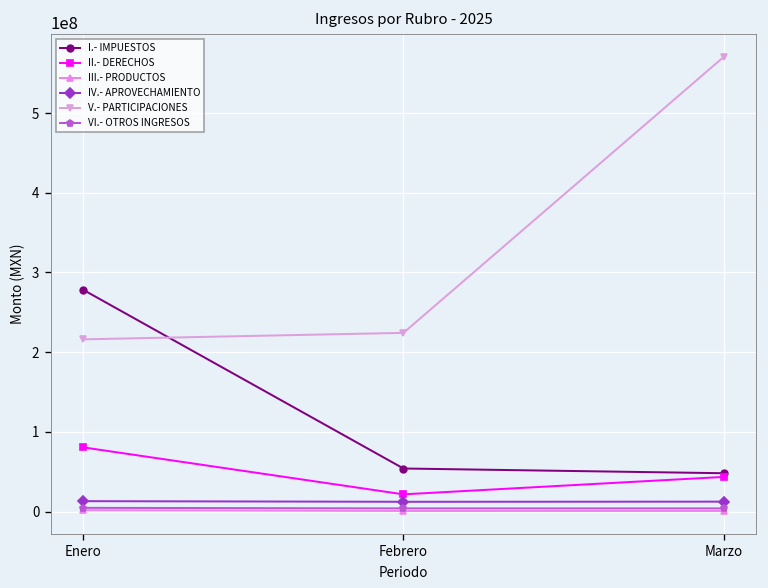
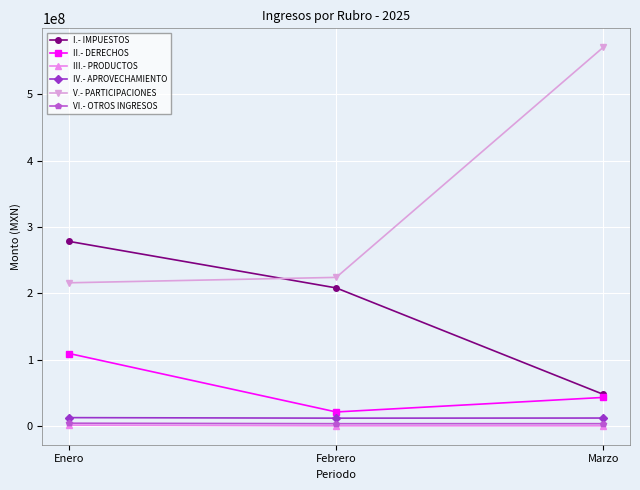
  {
    "I.- IMPUESTOS": {
      "Enero": 280000000,
-     "Febrero": 50000000,
+     "Febrero": 210000000,
      "Marzo": 50000000
    },
    "II.- DERECHOS": {
-     "Enero": 80000000,
+     "Enero": 110000000,
      "Febrero": 20000000,
      "Marzo": 40000000
    }
  }
